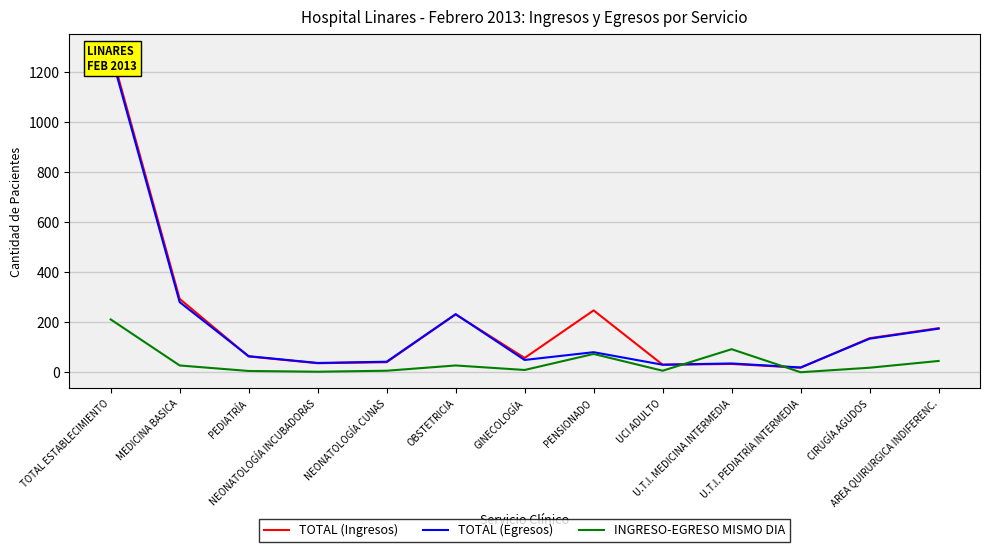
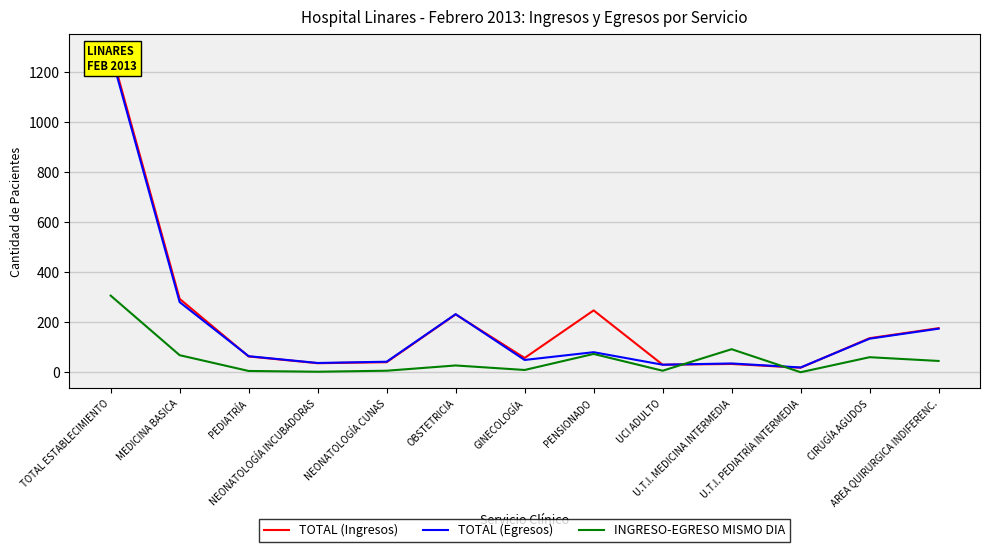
  {
    "TOTAL (Ingresos)": {
      "MEDICINA BASICA": 290,
      "PENSIONADO": 250
    },
    "TOTAL (Egresos)": {
      "MEDICINA BASICA": 280
    },
    "INGRESO-EGRESO MISMO DIA": {
-     "TOTAL ESTABLECIMIENTO": 210,
-     "MEDICINA BASICA": 30,
+     "TOTAL ESTABLECIMIENTO": 310,
+     "MEDICINA BASICA": 70,
      "PEDIATRÍA": 10,
      "NEONATOLOGÍA INCUBADORAS": 0,
      "NEONATOLOGÍA CUNAS": 10,
      "OBSTETRICIA": 30,
      "GINECOLOGÍA": 10,
      "UCI ADULTO": 10,
      "U.T.I. MEDICINA INTERMEDIA": 90,
      "U.T.I. PEDIATRÍA INTERMEDIA": 0,
-     "CIRUGÍA AGUDOS": 20,
+     "CIRUGÍA AGUDOS": 60,
      "AREA QUIRURGICA INDIFERENC.": 50
    }
  }
